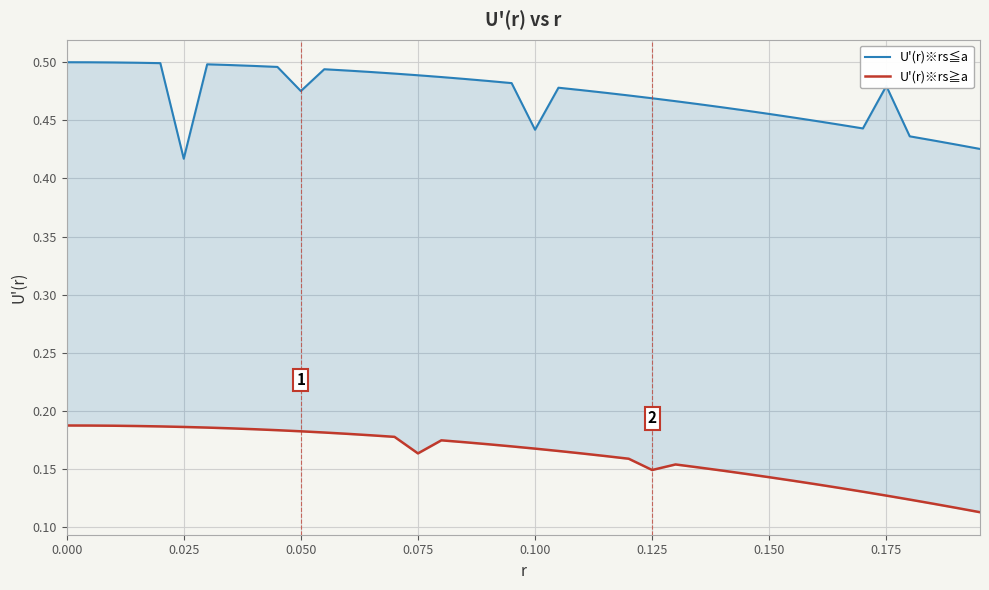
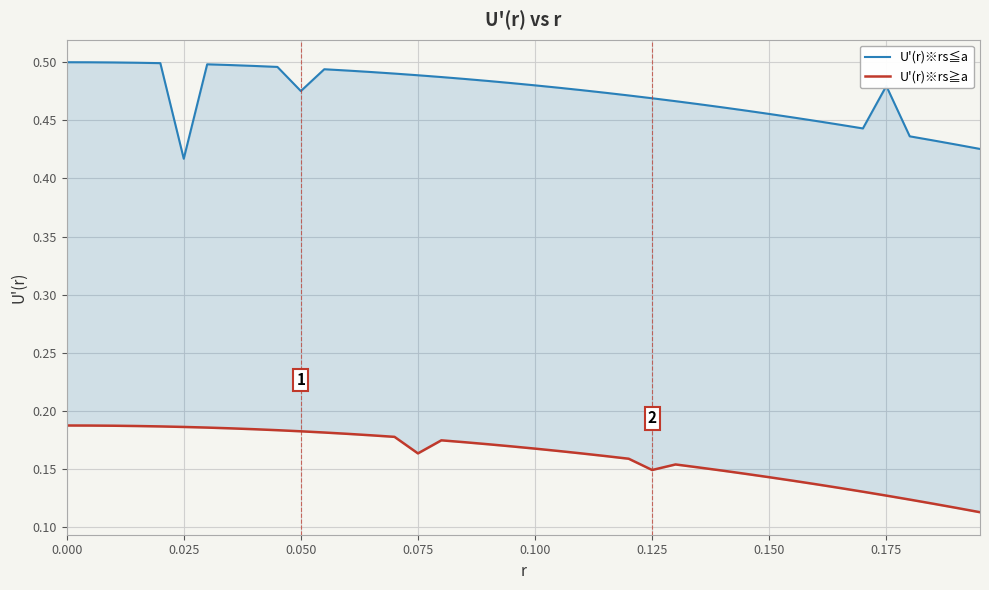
  {
    "U'(r)※rs≦a": {
      "0.000": 0.500,
      "0.025": 0.417,
      "0.050": 0.475,
      "0.075": 0.489,
-     "0.100": 0.442,
+     "0.100": 0.480,
      "0.125": 0.469,
      "0.150": 0.456
    },
    "U'(r)※rs≧a": {
      "0.000": 0.188,
      "0.025": 0.186,
      "0.050": 0.183,
      "0.075": 0.163,
      "0.100": 0.168,
      "0.125": 0.149,
      "0.150": 0.143,
      "0.175": 0.127
    }
  }
